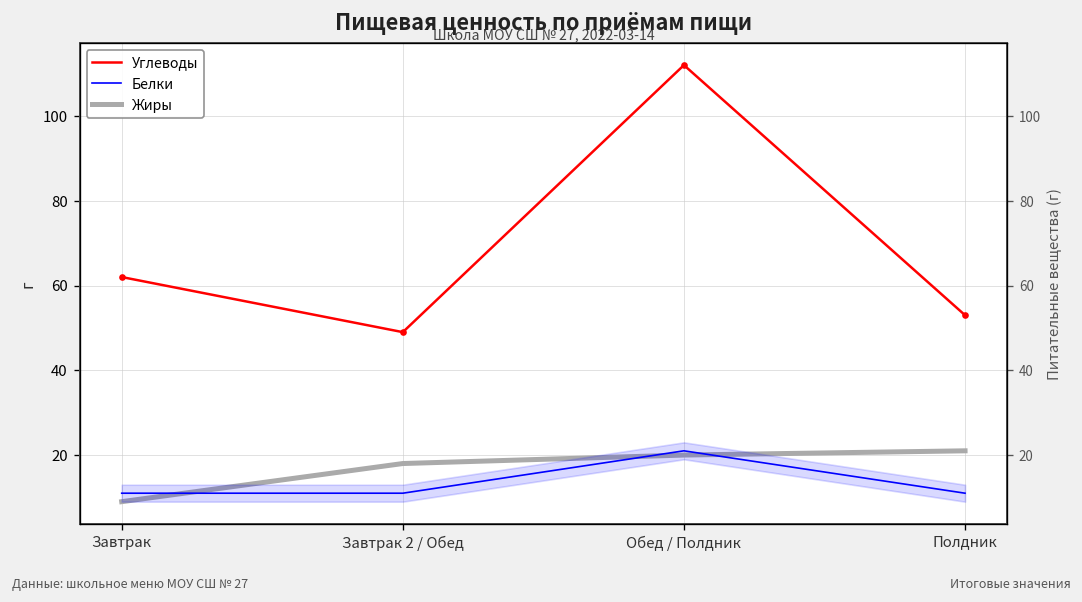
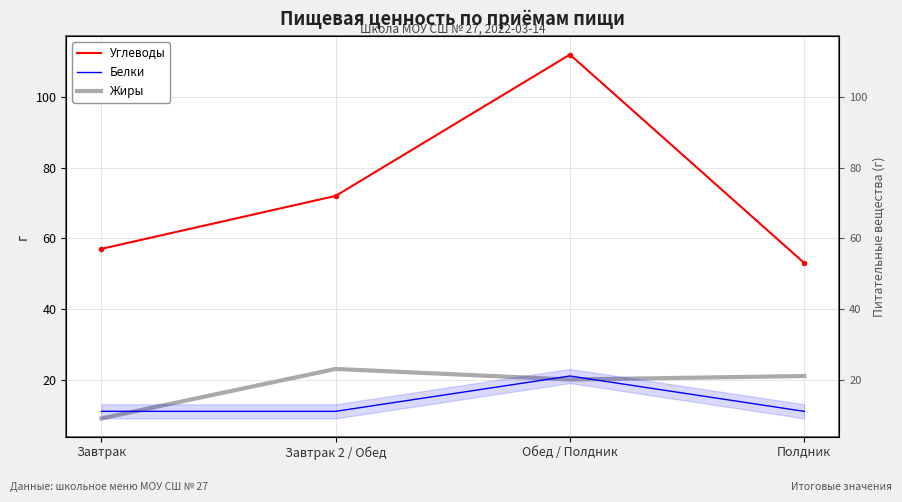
  {
    "Углеводы": {
-     "Завтрак": 62,
-     "Завтрак 2 / Обед": 49,
+     "Завтрак": 57,
+     "Завтрак 2 / Обед": 72,
      "Обед / Полдник": 112,
      "Полдник": 53
    },
    "Жиры": {
      "Завтрак": 9,
-     "Завтрак 2 / Обед": 18,
+     "Завтрак 2 / Обед": 23,
      "Обед / Полдник": 20,
      "Полдник": 21
    }
  }
